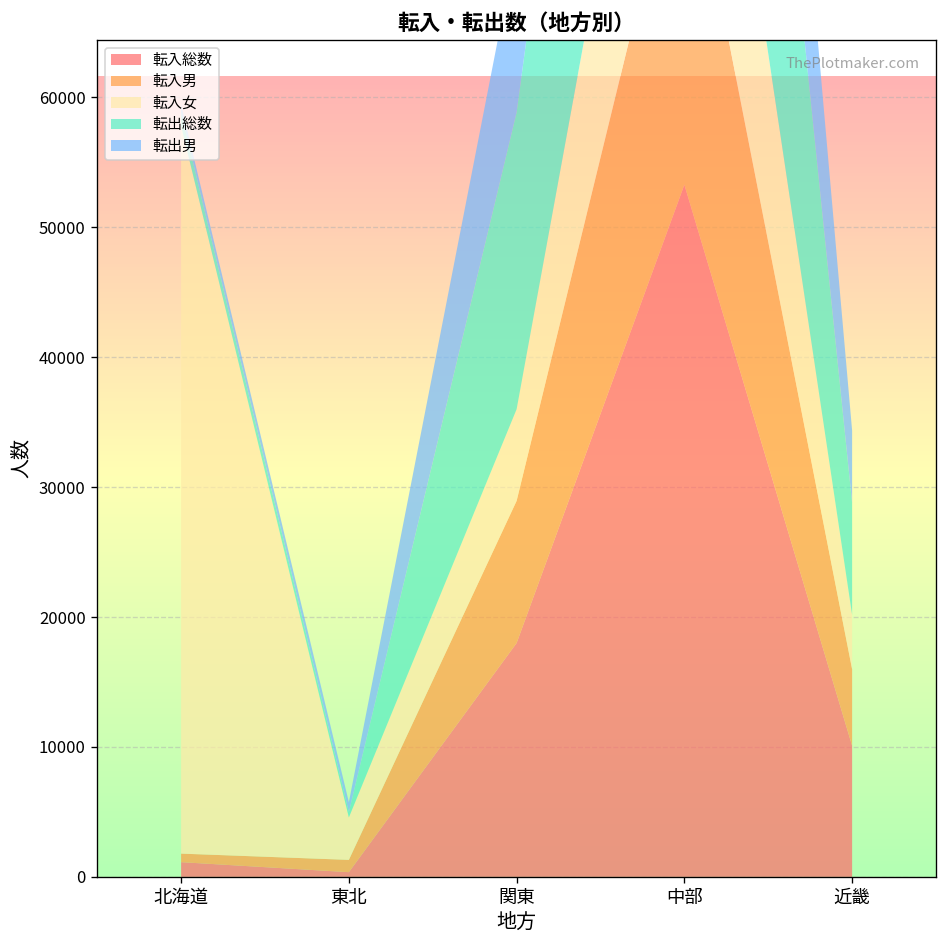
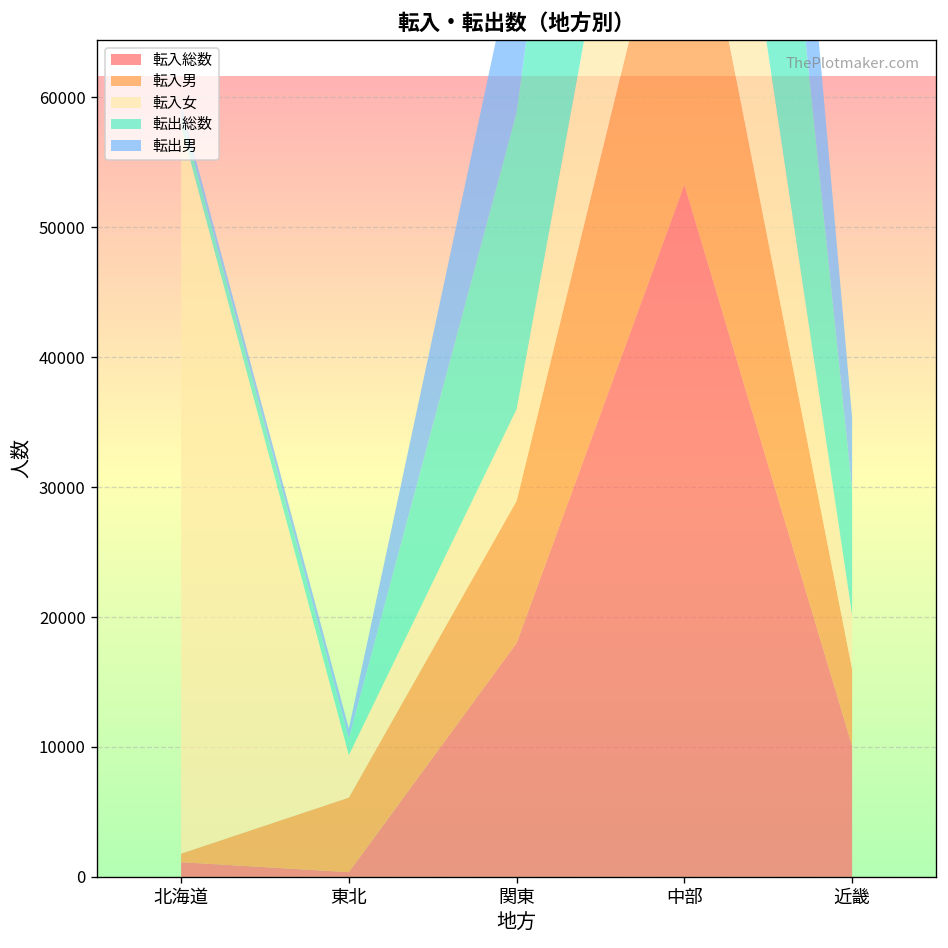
  {
    "転入総数": {
      "北海道": 1100,
      "東北": 400,
      "関東": 18000,
      "中部": 53300,
      "近畿": 10100
    },
    "転入男": {
      "北海道": 700,
-     "東北": 900,
+     "東北": 5700,
      "関東": 10900,
      "近畿": 5900
    },
    "転入女": {
      "東北": 3300,
      "関東": 7100,
      "近畿": 4200
    },
    "転出総数": {
-     "東北": 400,
+     "東北": 1300,
      "関東": 22900,
-     "近畿": 8600
+     "近畿": 9600
    },
    "転出男": {
      "東北": 800,
      "近畿": 5600
    }
  }
